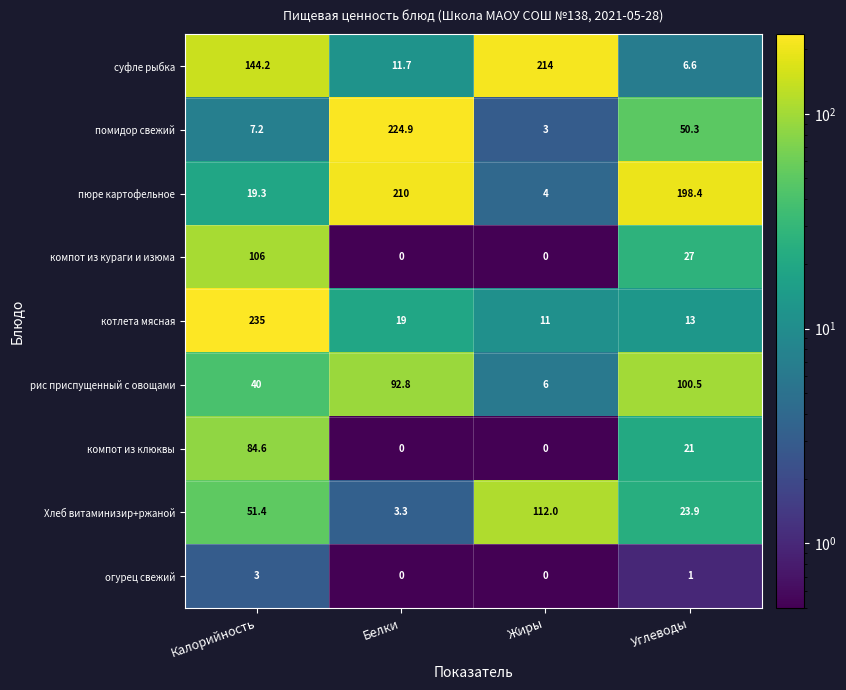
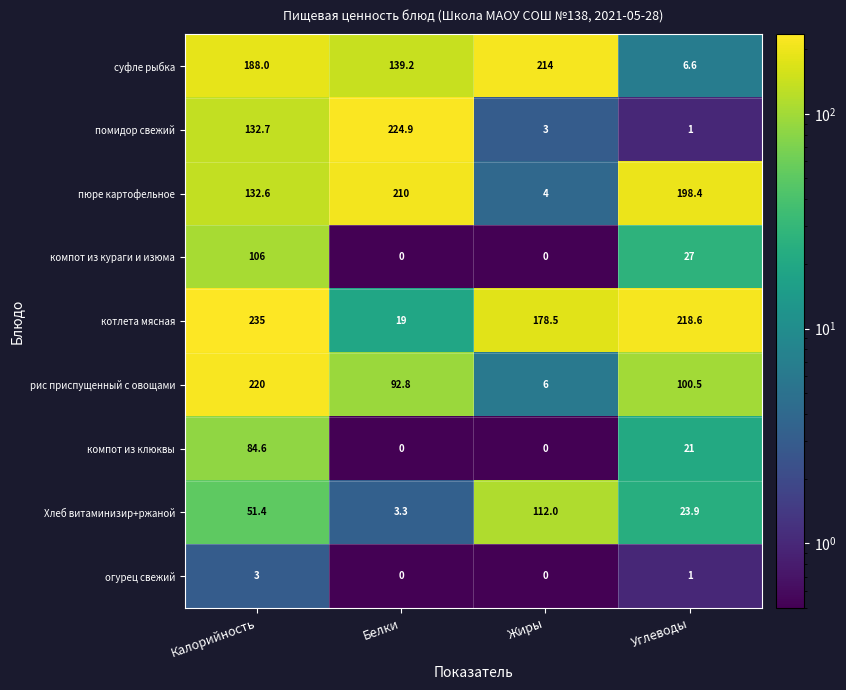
  {
    "суфле рыбка": {
-     "Калорийность": 144.2,
-     "Белки": 11.7,
+     "Калорийность": 188.0,
+     "Белки": 139.2,
      "Жиры": 214,
      "Углеводы": 6.6
    },
    "помидор свежий": {
-     "Калорийность": 7.2,
+     "Калорийность": 132.7,
      "Белки": 224.9,
      "Жиры": 3,
-     "Углеводы": 50.3
+     "Углеводы": 1
    },
    "пюре картофельное": {
-     "Калорийность": 19.3,
+     "Калорийность": 132.6,
      "Белки": 210,
      "Жиры": 4,
      "Углеводы": 198.4
    },
    "компот из кураги и изюма": {
      "Калорийность": 106,
      "Белки": 0,
      "Жиры": 0,
      "Углеводы": 27
    },
    "котлета мясная": {
      "Калорийность": 235,
      "Белки": 19,
-     "Жиры": 11,
-     "Углеводы": 13
+     "Жиры": 178.5,
+     "Углеводы": 218.6
    },
    "рис приспущенный с овощами": {
-     "Калорийность": 40,
+     "Калорийность": 220,
      "Белки": 92.8,
      "Жиры": 6,
      "Углеводы": 100.5
    },
    "компот из клюквы": {
      "Калорийность": 84.6,
      "Белки": 0,
      "Жиры": 0,
      "Углеводы": 21
    },
    "Хлеб витаминизир+ржаной": {
      "Калорийность": 51.4,
      "Белки": 3.3,
      "Жиры": 112.0,
      "Углеводы": 23.9
    },
    "огурец свежий": {
      "Калорийность": 3,
      "Белки": 0,
      "Жиры": 0,
      "Углеводы": 1
    }
  }
